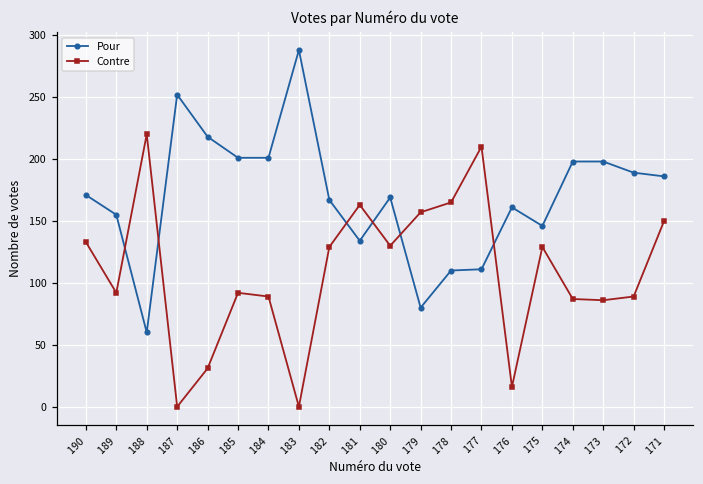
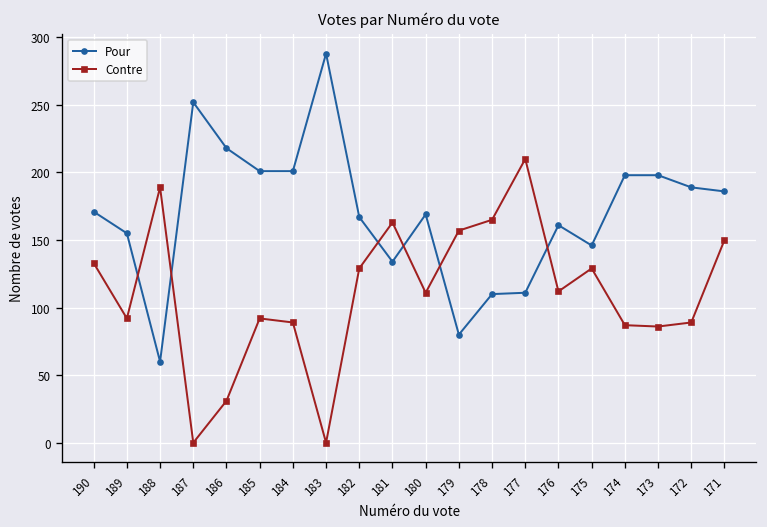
  {
    "Pour": {
      "190": 171,
      "189": 155,
      "188": 60,
      "187": 252,
      "186": 218,
      "185": 201,
      "184": 201,
      "183": 288,
      "182": 167,
      "181": 134,
      "180": 169,
      "179": 80,
      "178": 110,
      "177": 111,
      "176": 161,
      "175": 146,
      "174": 198,
      "173": 198,
      "172": 189,
      "171": 186
    },
    "Contre": {
      "190": 133,
      "189": 92,
-     "188": 220,
+     "188": 189,
      "187": 0,
      "186": 31,
      "185": 92,
      "184": 89,
      "183": 0,
      "182": 129,
      "181": 163,
-     "180": 130,
+     "180": 111,
      "179": 157,
      "178": 165,
      "177": 210,
-     "176": 16,
+     "176": 112,
      "175": 129,
      "174": 87,
      "173": 86,
      "172": 89,
      "171": 150
    }
  }
